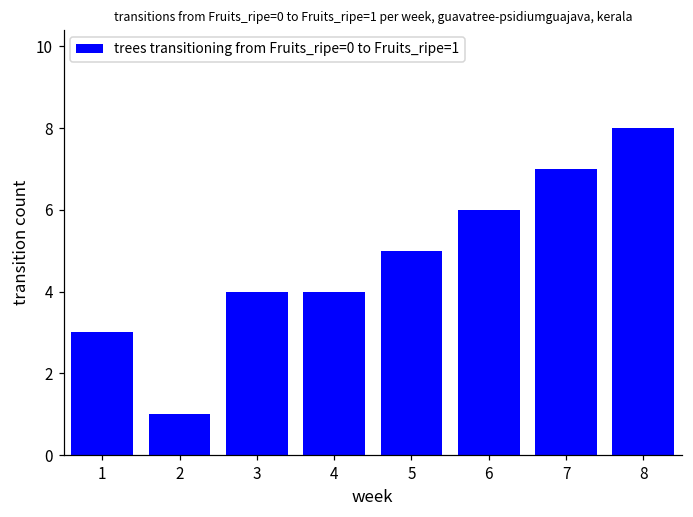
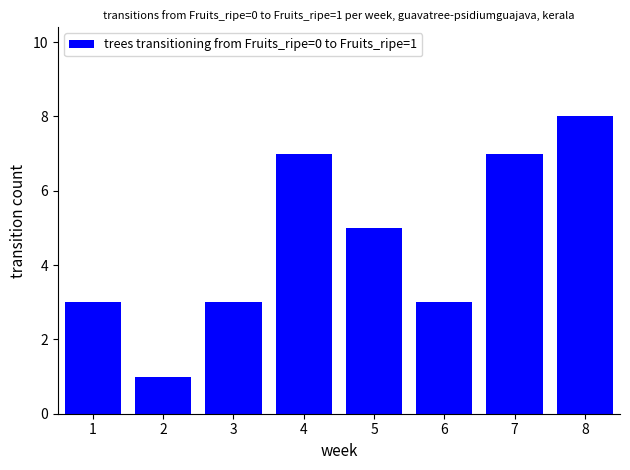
  {
    "1": 3,
    "2": 1,
-   "3": 4,
-   "4": 4,
+   "3": 3,
+   "4": 7,
    "5": 5,
-   "6": 6,
+   "6": 3,
    "7": 7,
    "8": 8
  }
